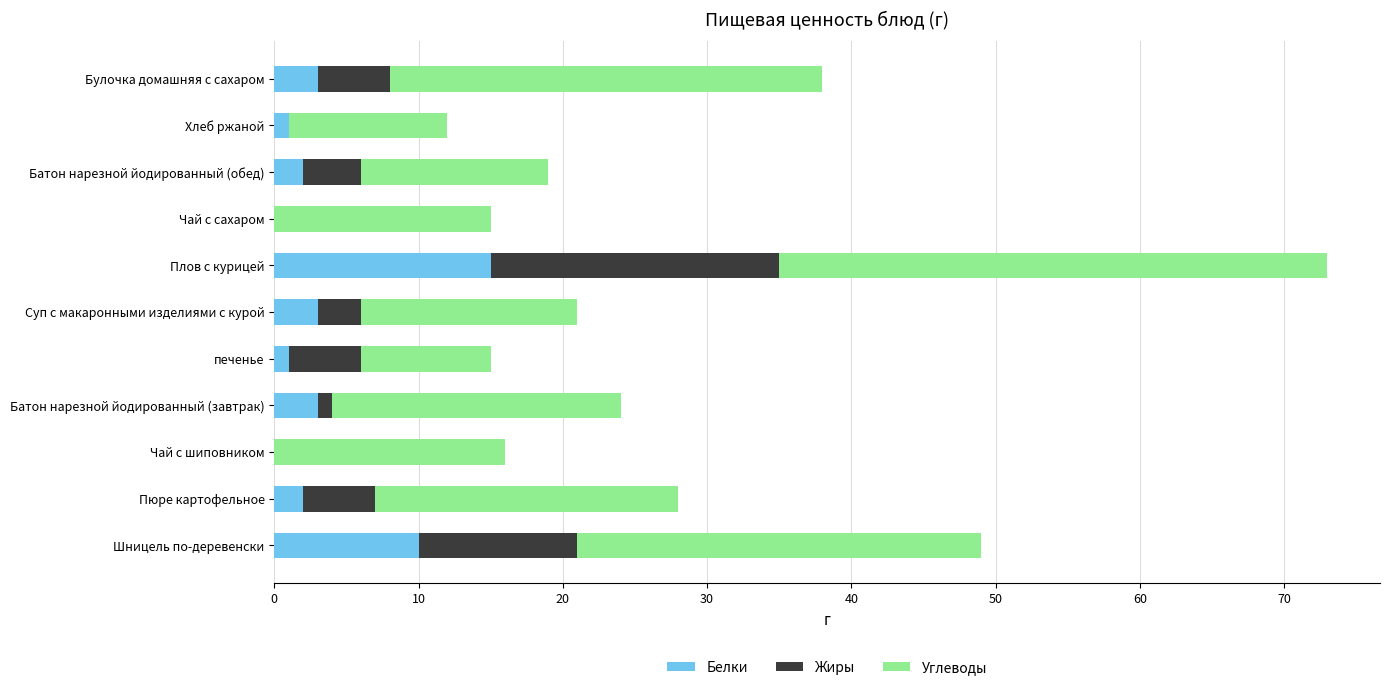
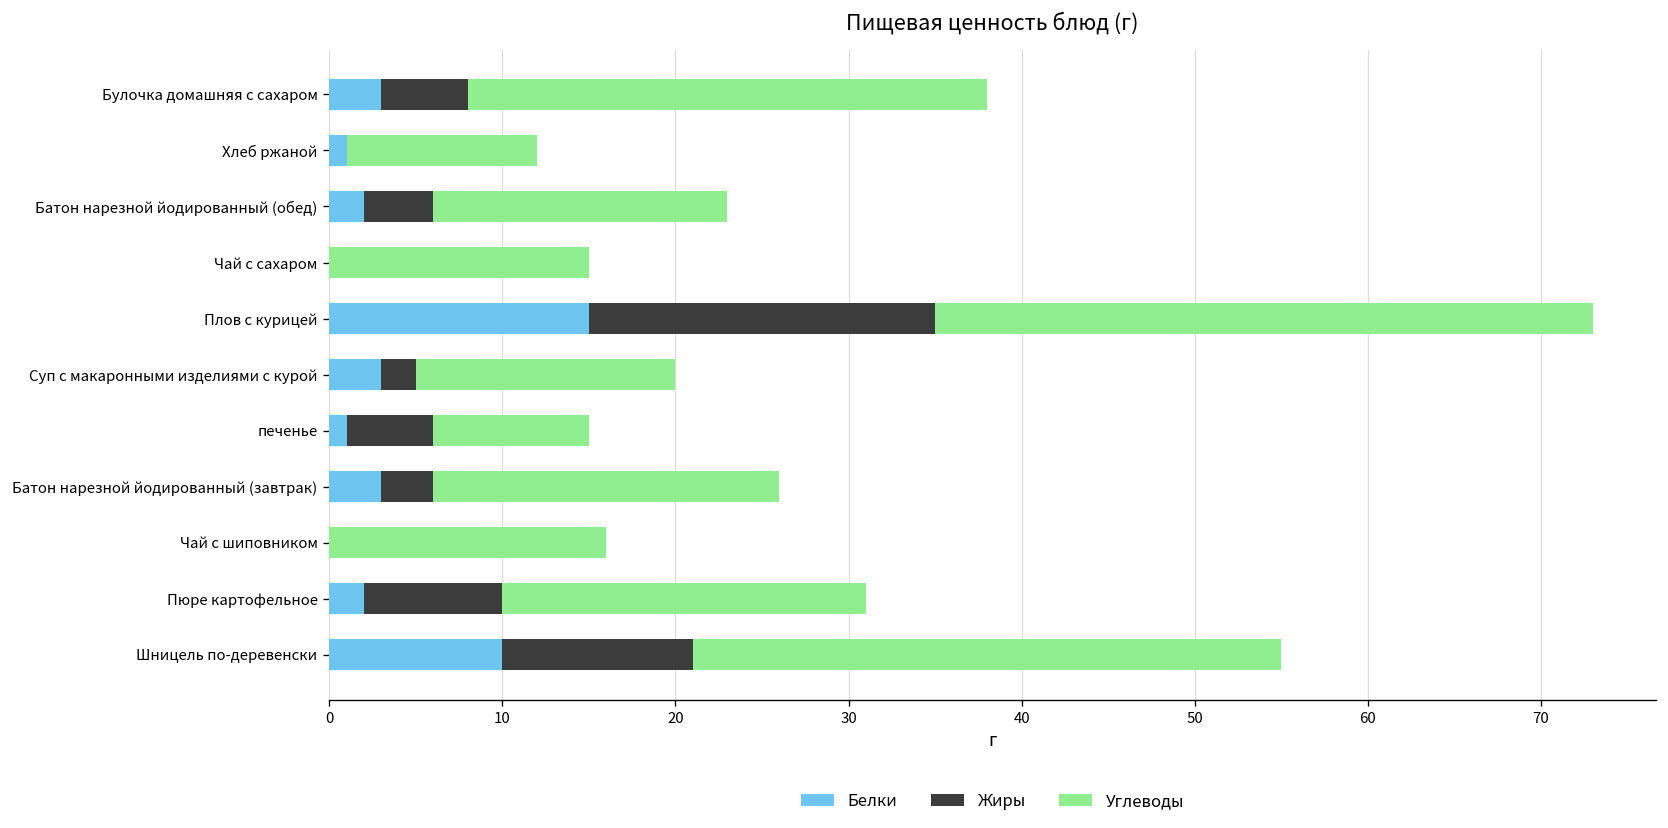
  {
    "Белки": {
      "Булочка домашняя с сахаром": 3,
      "Хлеб ржаной": 1,
      "Батон нарезной йодированный (обед)": 2,
      "Чай с сахаром": 0,
      "Плов с курицей": 15,
      "Суп с макаронными изделиями с курой": 3,
      "печенье": 1,
      "Батон нарезной йодированный (завтрак)": 3,
      "Чай с шиповником": 0,
      "Пюре картофельное": 2,
      "Шницель по-деревенски": 10
    },
    "Жиры": {
      "Булочка домашняя с сахаром": 5,
      "Хлеб ржаной": 0,
      "Батон нарезной йодированный (обед)": 4,
      "Чай с сахаром": 0,
      "Плов с курицей": 20,
-     "Суп с макаронными изделиями с курой": 3,
+     "Суп с макаронными изделиями с курой": 2,
      "печенье": 5,
-     "Батон нарезной йодированный (завтрак)": 1,
+     "Батон нарезной йодированный (завтрак)": 3,
      "Чай с шиповником": 0,
-     "Пюре картофельное": 5,
+     "Пюре картофельное": 8,
      "Шницель по-деревенски": 11
    },
    "Углеводы": {
      "Булочка домашняя с сахаром": 30,
      "Хлеб ржаной": 11,
-     "Батон нарезной йодированный (обед)": 13,
+     "Батон нарезной йодированный (обед)": 17,
      "Чай с сахаром": 15,
      "Плов с курицей": 38,
      "Суп с макаронными изделиями с курой": 15,
      "печенье": 9,
      "Батон нарезной йодированный (завтрак)": 20,
      "Чай с шиповником": 16,
      "Пюре картофельное": 21,
-     "Шницель по-деревенски": 28
+     "Шницель по-деревенски": 34
    }
  }
